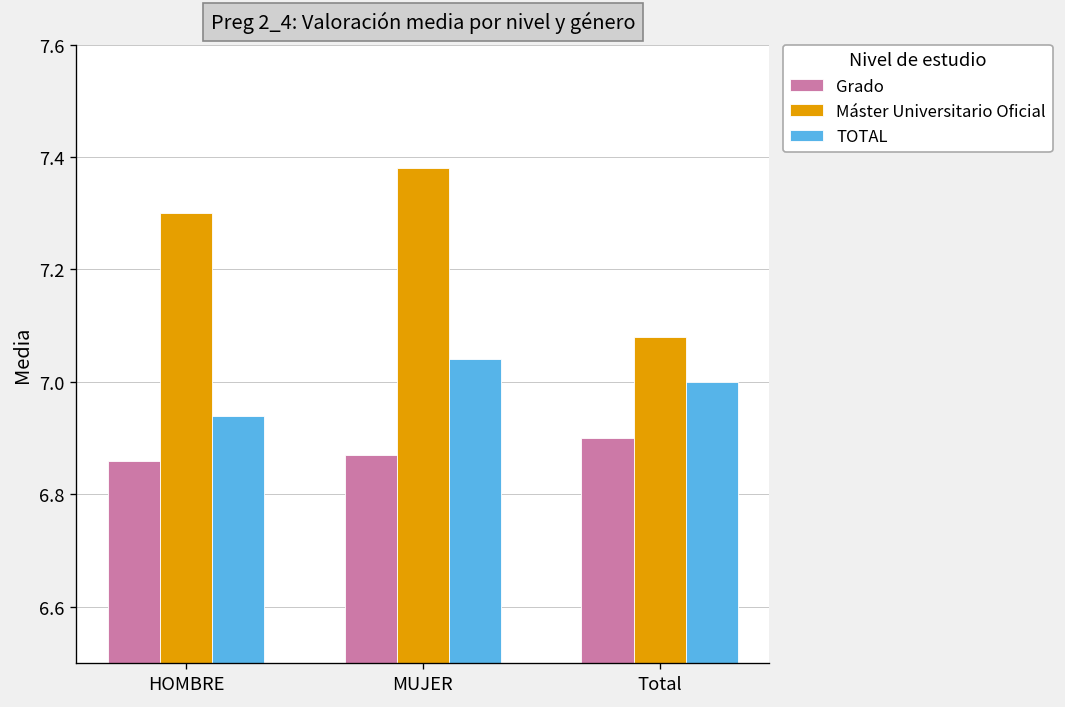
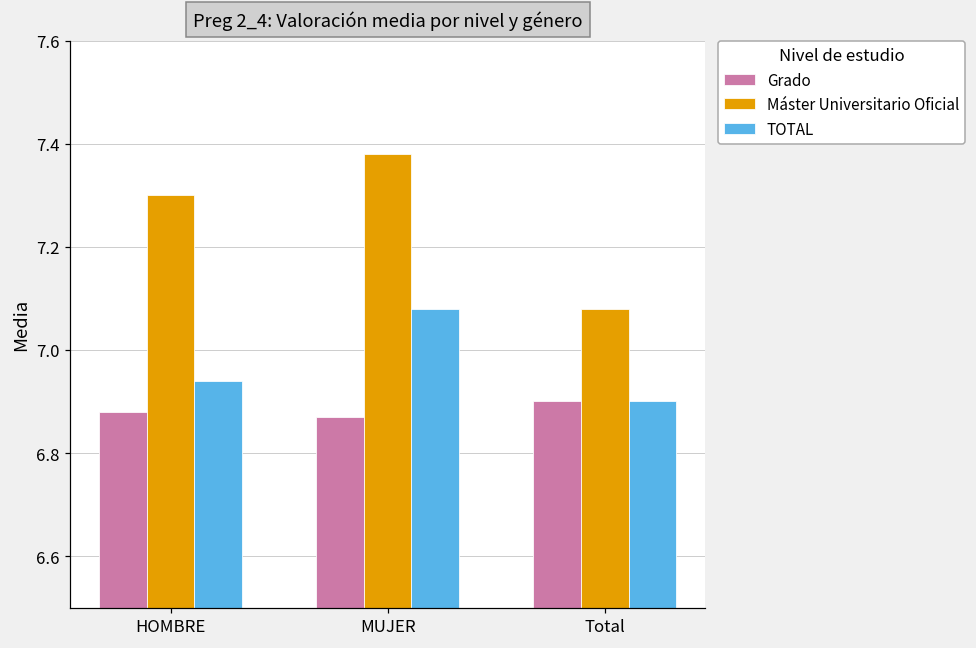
  {
    "Grado": {
-     "HOMBRE": 6.86,
+     "HOMBRE": 6.88,
      "MUJER": 6.87,
      "Total": 6.90
    },
    "Máster Universitario Oficial": {
      "HOMBRE": 7.30,
      "MUJER": 7.38,
      "Total": 7.08
    },
    "TOTAL": {
      "HOMBRE": 6.94,
-     "MUJER": 7.04,
-     "Total": 7.0
+     "MUJER": 7.08,
+     "Total": 6.9
    }
  }
